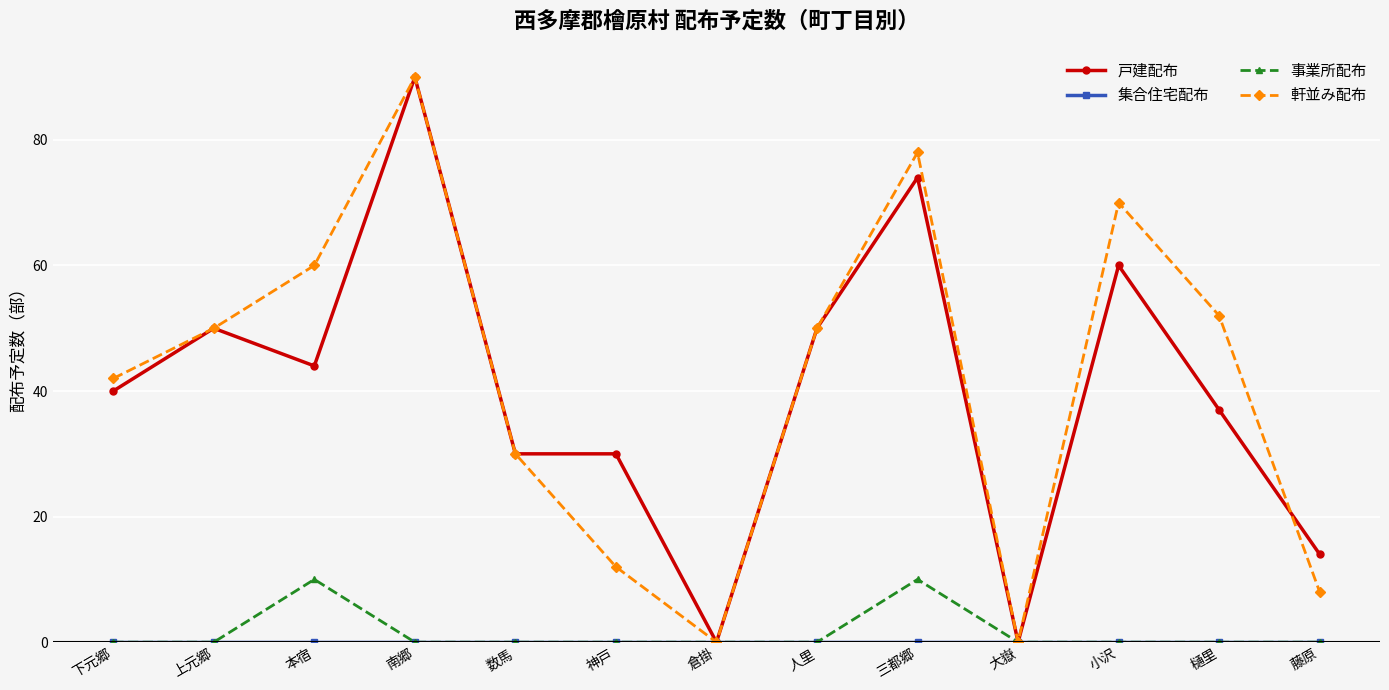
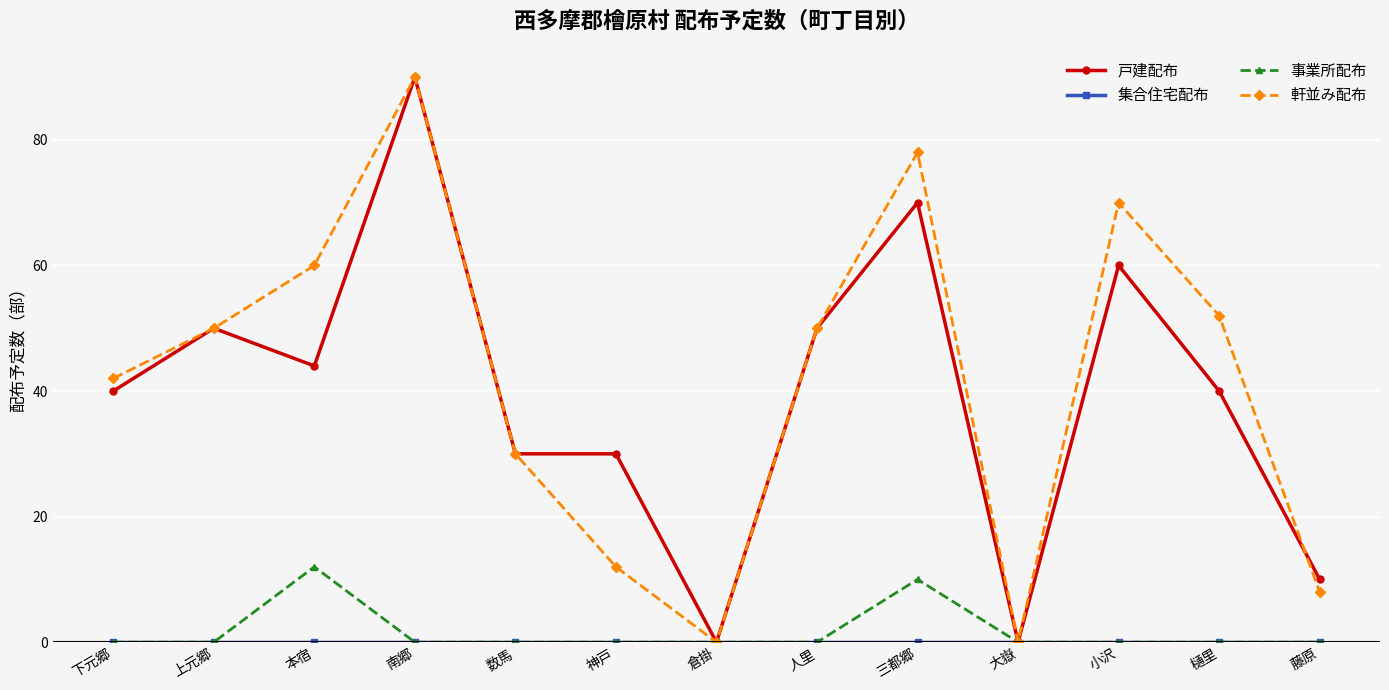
  {
    "戸建配布": {
      "下元郷": 40,
      "本宿": 44,
      "神戸": 30,
-     "三都郷": 74,
+     "三都郷": 70,
      "小沢": 60,
-     "樋里": 37,
-     "藤原": 14
+     "樋里": 40,
+     "藤原": 10
    },
    "集合住宅配布": {
      "本宿": 0,
      "三都郷": 0
    },
    "事業所配布": {
-     "本宿": 10,
+     "本宿": 12,
      "三都郷": 10
    },
    "軒並み配布": {
      "下元郷": 42,
      "本宿": 60,
      "神戸": 12,
      "三都郷": 78,
      "小沢": 70,
      "樋里": 52,
      "藤原": 8
    }
  }
